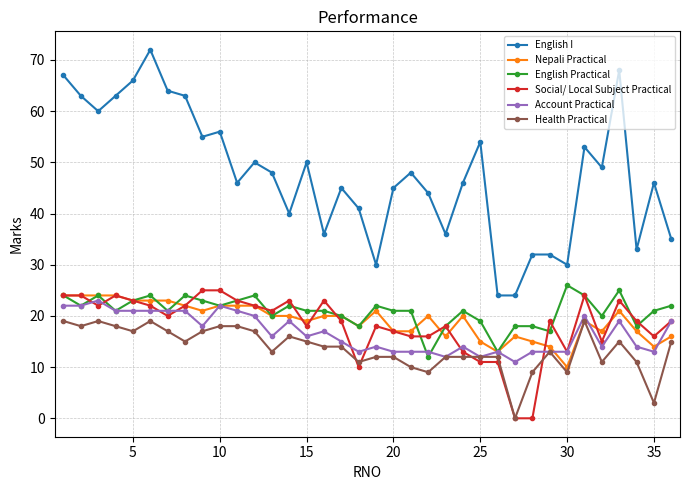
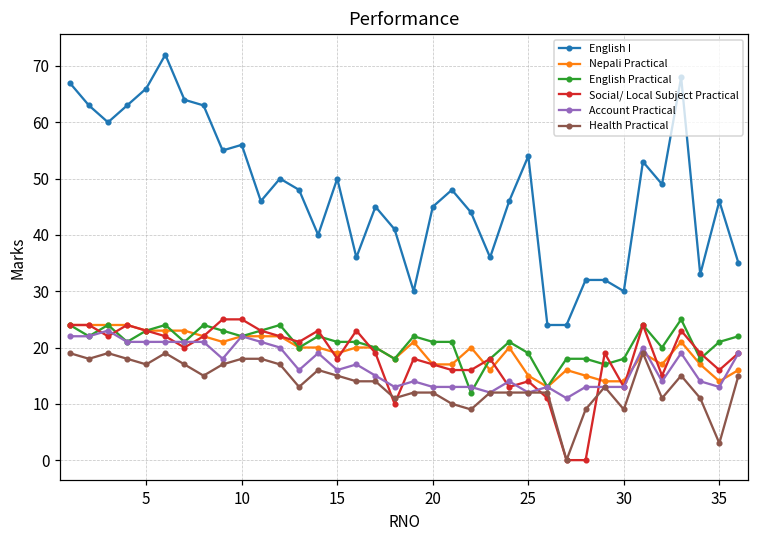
  {
    "English I": {
      "5": 66,
      "10": 56,
      "15": 50,
      "20": 45,
      "25": 54,
      "30": 30,
      "35": 46
    },
    "Nepali Practical": {
      "15": 19,
      "25": 15,
-     "30": 10,
+     "30": 14,
      "35": 14
    },
    "English Practical": {
      "15": 21,
      "20": 21,
      "25": 19,
-     "30": 26,
+     "30": 18,
      "35": 21
    },
    "Social/ Local Subject Practical": {
      "10": 25,
      "15": 18,
-     "25": 11,
+     "25": 14,
      "35": 16
    },
    "Account Practical": {
      "5": 21,
      "15": 16,
      "20": 13,
      "35": 13
    },
    "Health Practical": {
      "5": 17,
      "10": 18,
      "15": 15,
      "20": 12,
      "30": 9,
      "35": 3
    }
  }
